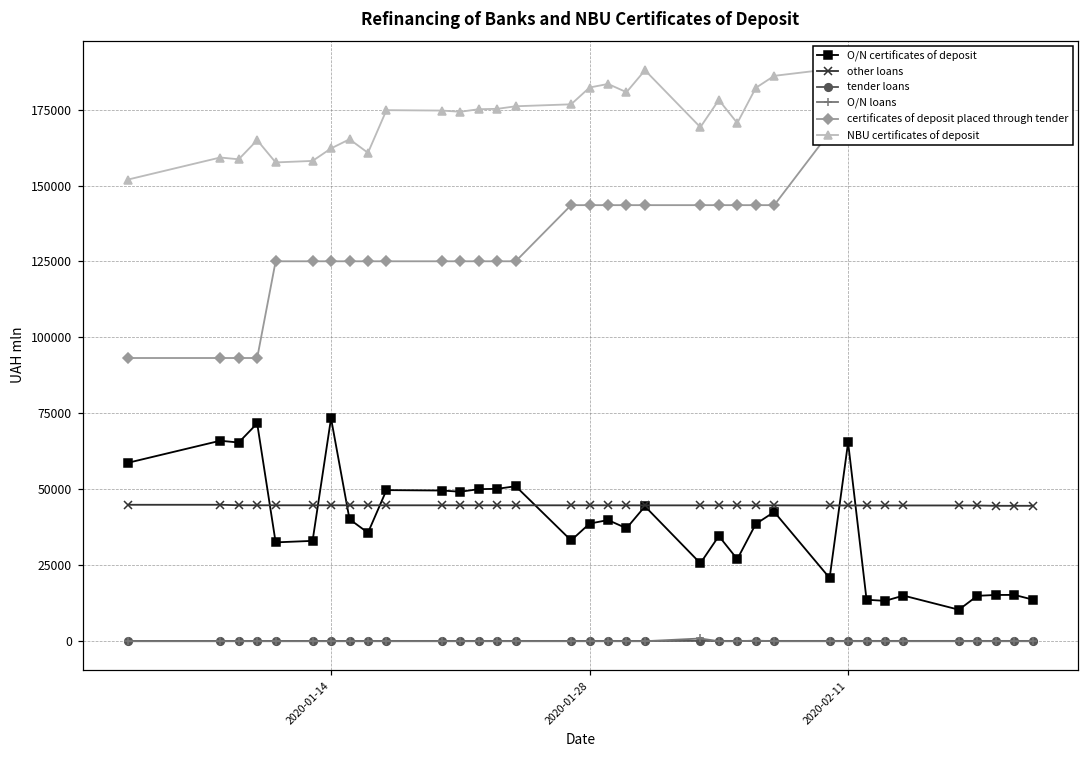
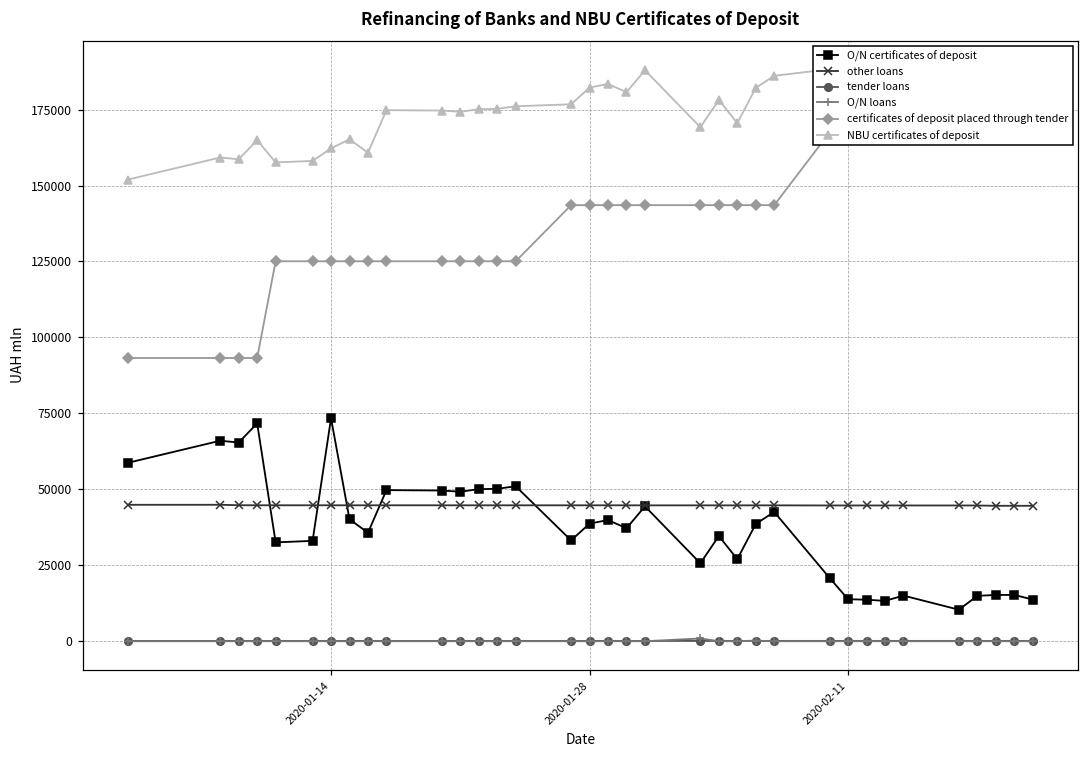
  {
    "O/N certificates of deposit": {
      "2020-01-14": 73000,
      "2020-01-28": 39000,
-     "2020-02-11": 65000
+     "2020-02-11": 14000
    }
  }
